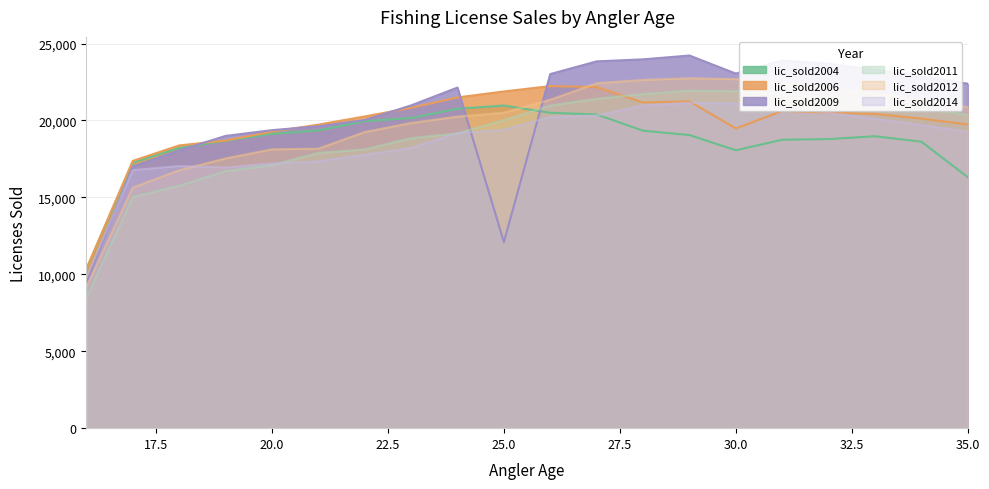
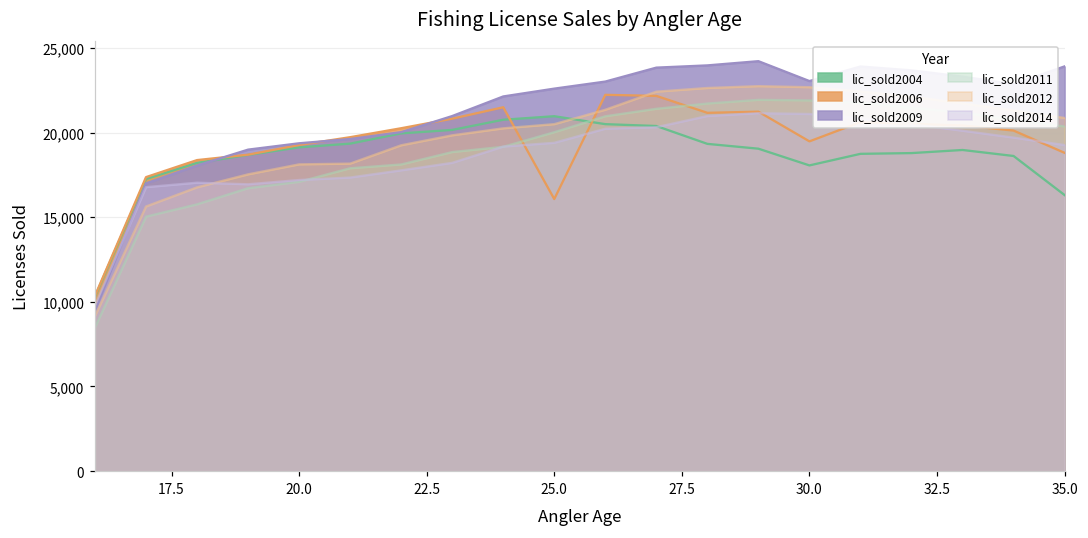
  {
    "lic_sold2004": {
      "25.0": "21,000",
      "30.0": "18,100",
      "35.0": "16,300"
    },
    "lic_sold2006": {
-     "25.0": "21,900",
+     "25.0": "16,100",
      "30.0": "19,500",
-     "35.0": "19,700"
+     "35.0": "18,800"
    },
    "lic_sold2009": {
-     "25.0": "12,100",
+     "25.0": "22,600",
      "30.0": "23,000",
-     "35.0": "22,400"
+     "35.0": "23,900"
    }
  }
